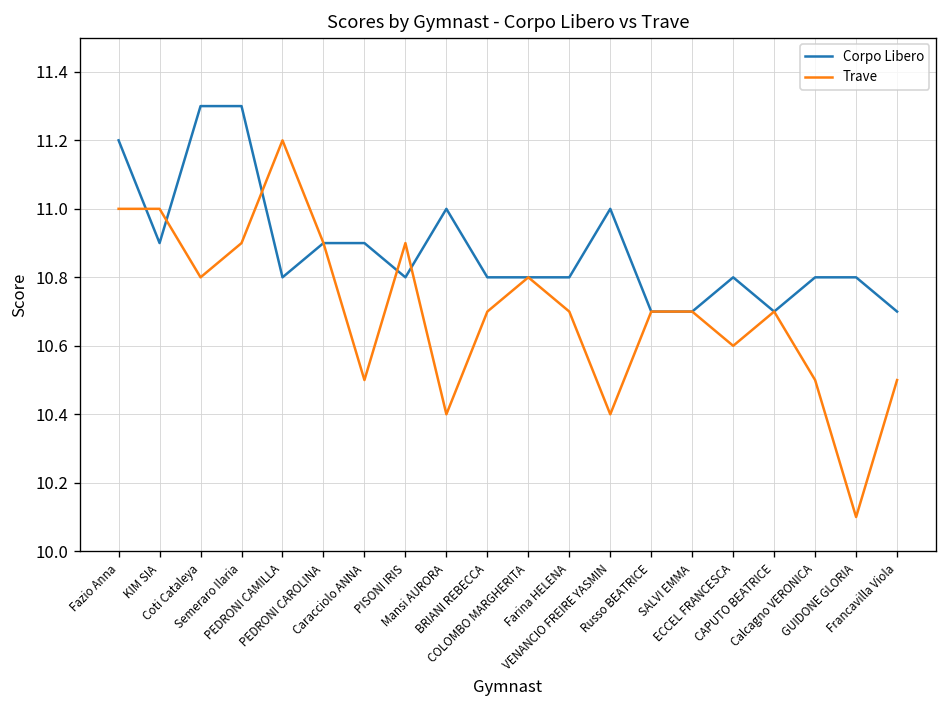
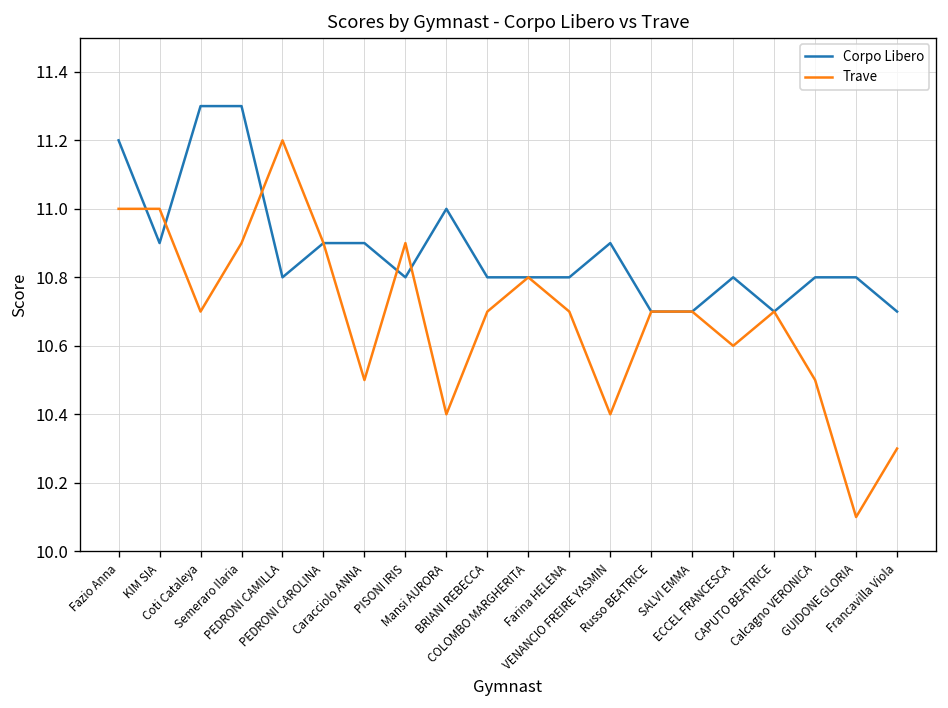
  {
    "Corpo Libero": {
      "Fazio Anna": 11.2,
      "KIM SIA": 10.9,
      "Coti Cataleya": 11.3,
      "Semeraro Ilaria": 11.3,
      "PEDRONI CAMILLA": 10.8,
      "Caracciolo ANNA": 10.9,
      "PISONI IRIS": 10.8,
      "Mansi AURORA": 11.0,
      "BRIANI REBECCA": 10.8,
      "Farina HELENA": 10.8,
-     "VENANCIO FREIRE YASMIN": 11.0,
+     "VENANCIO FREIRE YASMIN": 10.9,
      "ECCEL FRANCESCA": 10.8,
      "Calcagno VERONICA": 10.8,
      "GUIDONE GLORIA": 10.8,
      "Francavilla Viola": 10.7
    },
    "Trave": {
      "Fazio Anna": 11.0,
      "KIM SIA": 11.0,
-     "Coti Cataleya": 10.8,
+     "Coti Cataleya": 10.7,
      "Semeraro Ilaria": 10.9,
      "PEDRONI CAMILLA": 11.2,
      "Caracciolo ANNA": 10.5,
      "PISONI IRIS": 10.9,
      "Mansi AURORA": 10.4,
      "BRIANI REBECCA": 10.7,
      "Farina HELENA": 10.7,
      "VENANCIO FREIRE YASMIN": 10.4,
      "ECCEL FRANCESCA": 10.6,
      "Calcagno VERONICA": 10.5,
      "GUIDONE GLORIA": 10.1,
-     "Francavilla Viola": 10.5
+     "Francavilla Viola": 10.3
    }
  }
